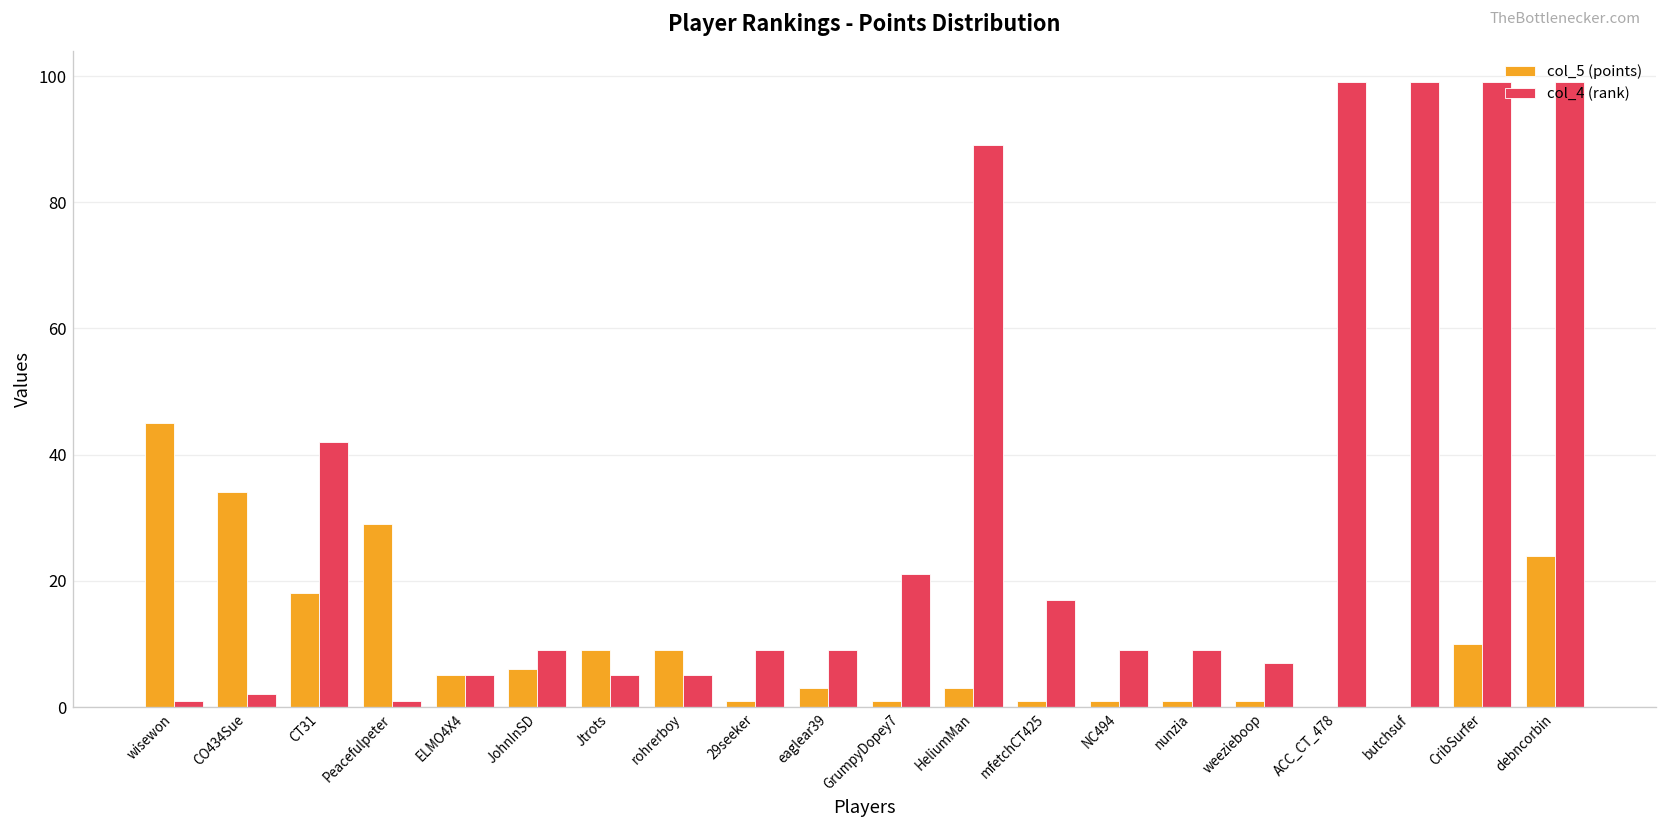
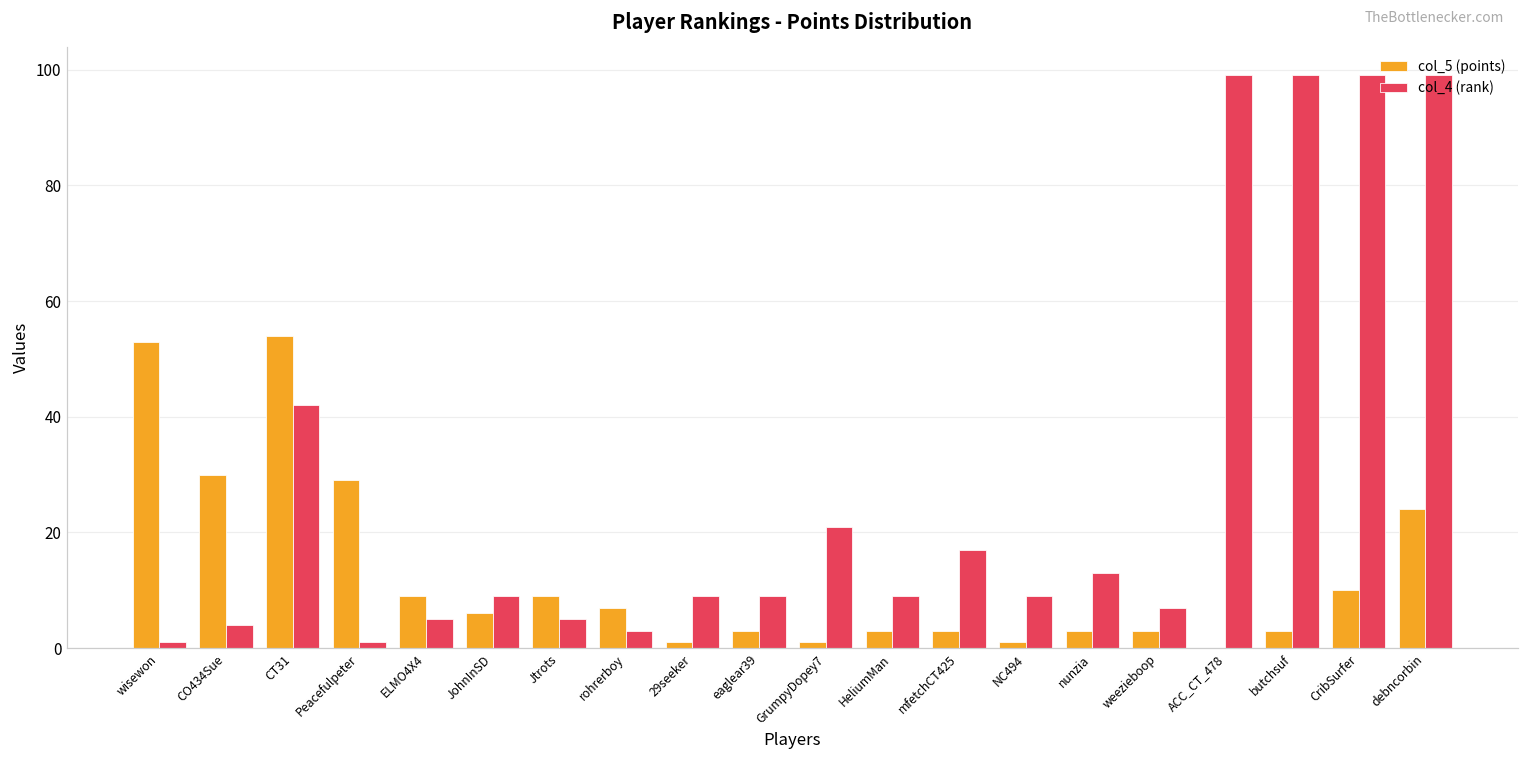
  {
    "col_5 (points)": {
-     "wisewon": 45,
-     "CO434Sue": 34,
-     "CT31": 18,
+     "wisewon": 53,
+     "CO434Sue": 30,
+     "CT31": 54,
      "Peacefulpeter": 29,
-     "ELMO4X4": 5,
+     "ELMO4X4": 9,
      "JohnInSD": 6,
      "Jtrots": 9,
-     "rohrerboy": 9,
+     "rohrerboy": 7,
      "29seeker": 1,
      "eaglear39": 3,
      "GrumpyDopey7": 1,
      "HeliumMan": 3,
-     "mfetchCT425": 1,
+     "mfetchCT425": 3,
      "NC494": 1,
-     "nunzia": 1,
-     "weezieboop": 1,
+     "nunzia": 3,
+     "weezieboop": 3,
      "ACC_CT_478": 0,
-     "butchsuf": 0,
+     "butchsuf": 3,
      "CribSurfer": 10,
      "debncorbin": 24
    },
    "col_4 (rank)": {
      "wisewon": 1,
-     "CO434Sue": 2,
+     "CO434Sue": 4,
      "CT31": 42,
      "Peacefulpeter": 1,
      "ELMO4X4": 5,
      "JohnInSD": 9,
      "Jtrots": 5,
-     "rohrerboy": 5,
+     "rohrerboy": 3,
      "29seeker": 9,
      "eaglear39": 9,
      "GrumpyDopey7": 21,
-     "HeliumMan": 89,
+     "HeliumMan": 9,
      "mfetchCT425": 17,
      "NC494": 9,
-     "nunzia": 9,
+     "nunzia": 13,
      "weezieboop": 7,
      "ACC_CT_478": 99,
      "butchsuf": 99,
      "CribSurfer": 99,
      "debncorbin": 99
    }
  }
